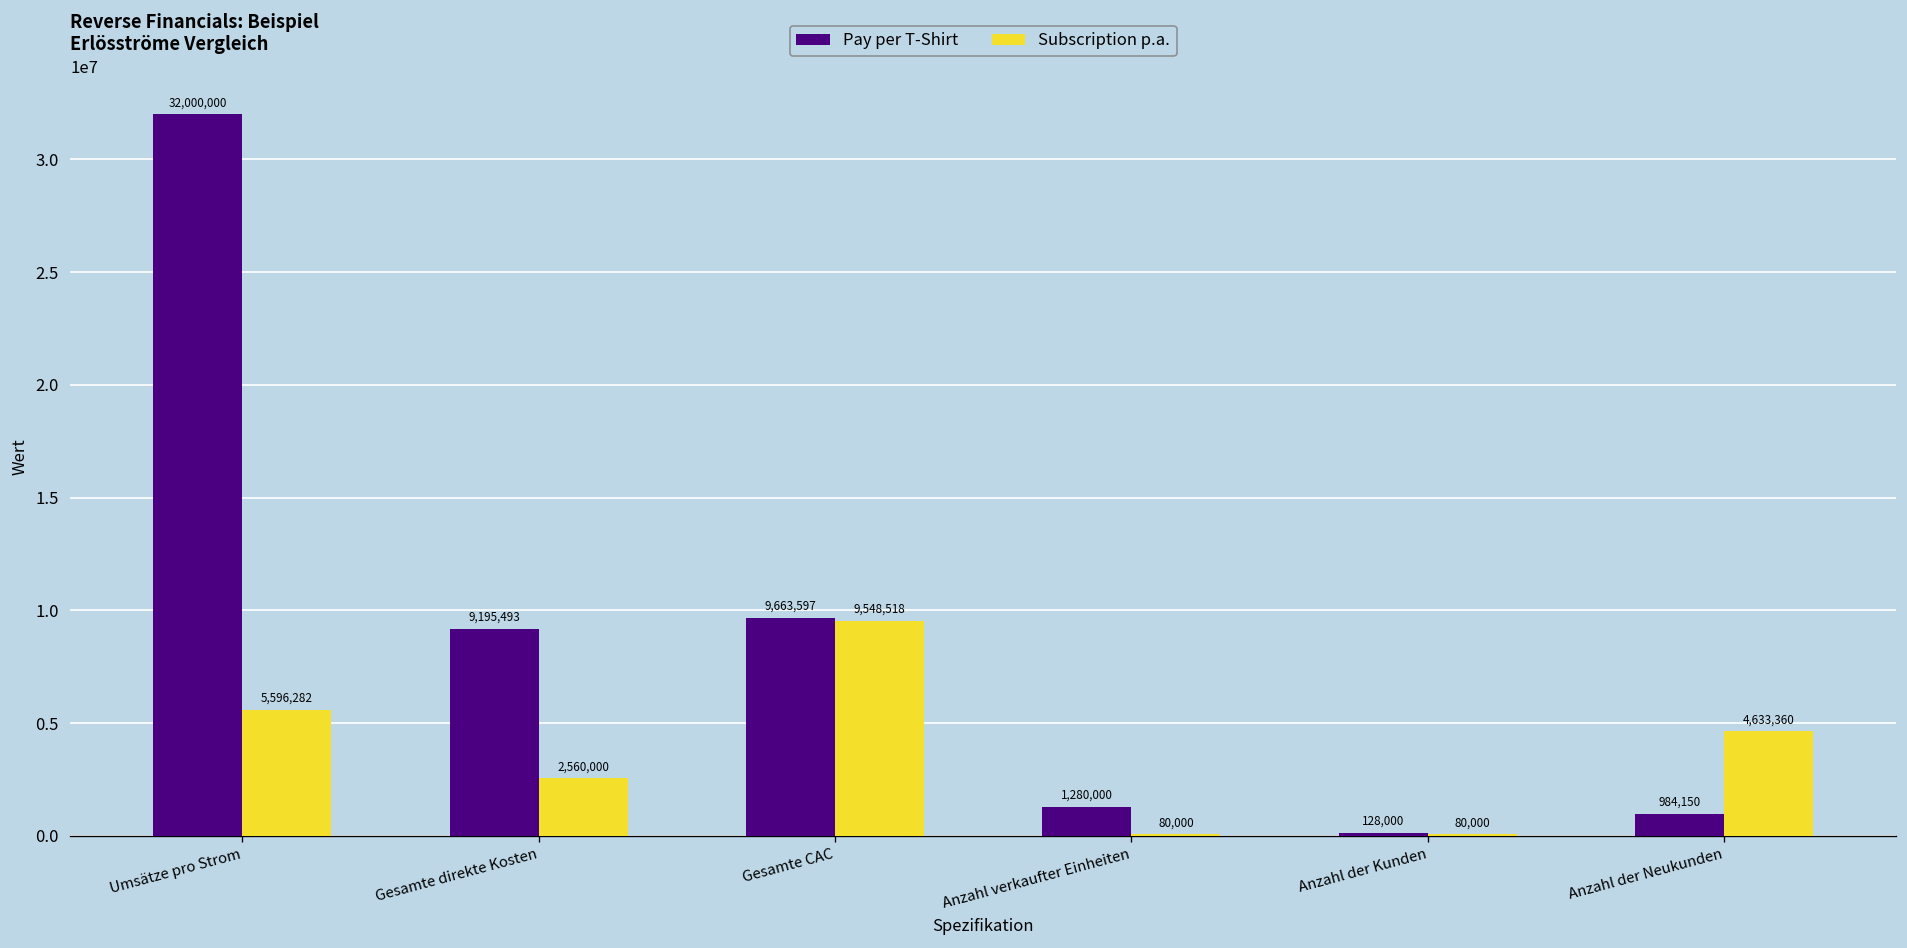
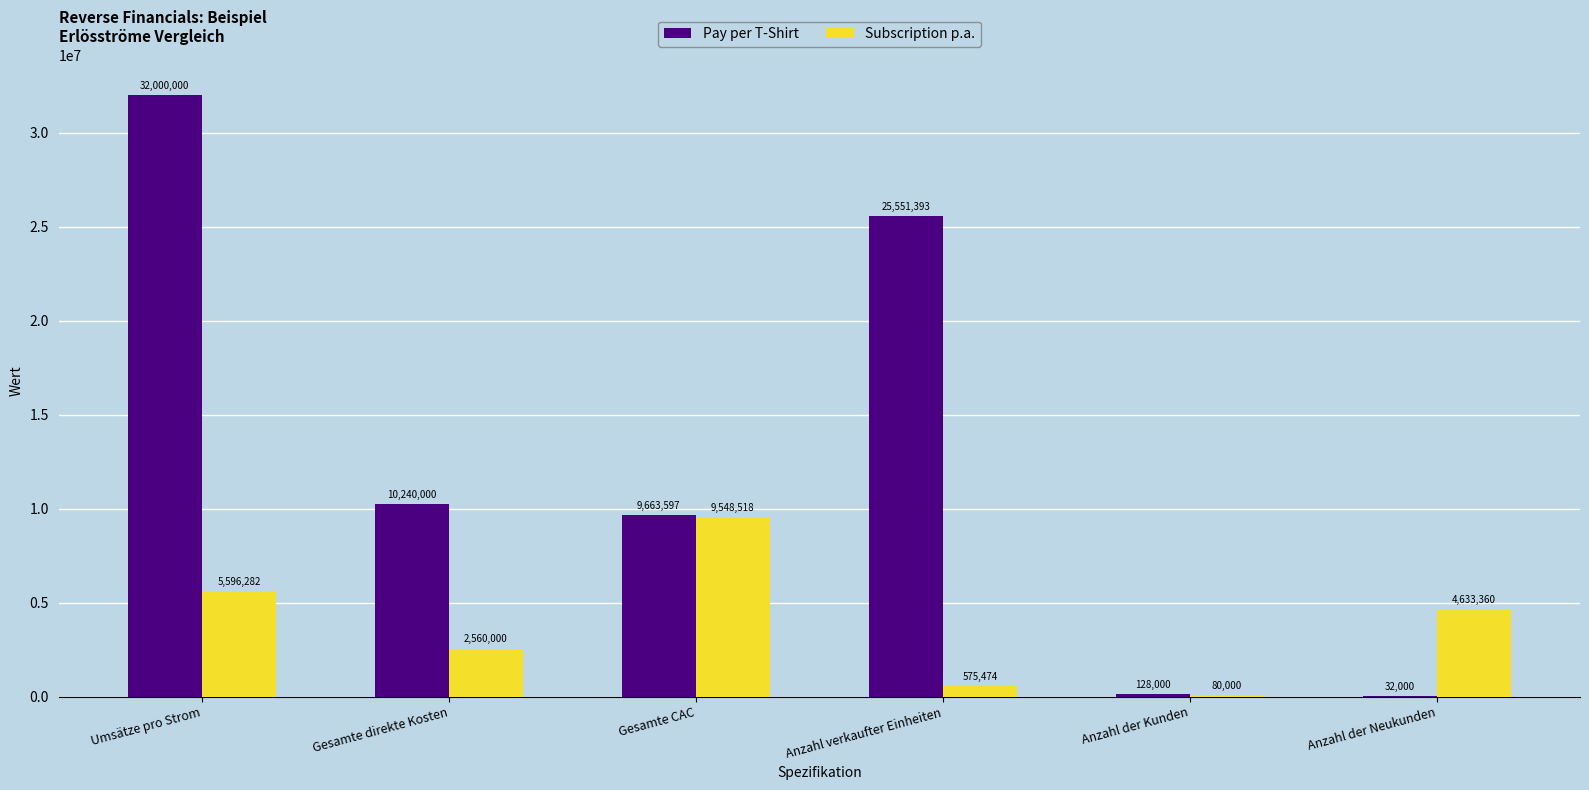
  {
    "Pay per T-Shirt": {
      "Umsätze pro Strom": "32,000,000",
-     "Gesamte direkte Kosten": "9,195,493",
+     "Gesamte direkte Kosten": "10,240,000",
      "Gesamte CAC": "9,663,597",
-     "Anzahl verkaufter Einheiten": "1,280,000",
+     "Anzahl verkaufter Einheiten": "25,551,393",
      "Anzahl der Kunden": "128,000",
-     "Anzahl der Neukunden": "984,150"
+     "Anzahl der Neukunden": "32,000"
    },
    "Subscription p.a.": {
      "Umsätze pro Strom": "5,596,282",
      "Gesamte direkte Kosten": "2,560,000",
      "Gesamte CAC": "9,548,518",
-     "Anzahl verkaufter Einheiten": "80,000",
+     "Anzahl verkaufter Einheiten": "575,474",
      "Anzahl der Kunden": "80,000",
      "Anzahl der Neukunden": "4,633,360"
    }
  }
